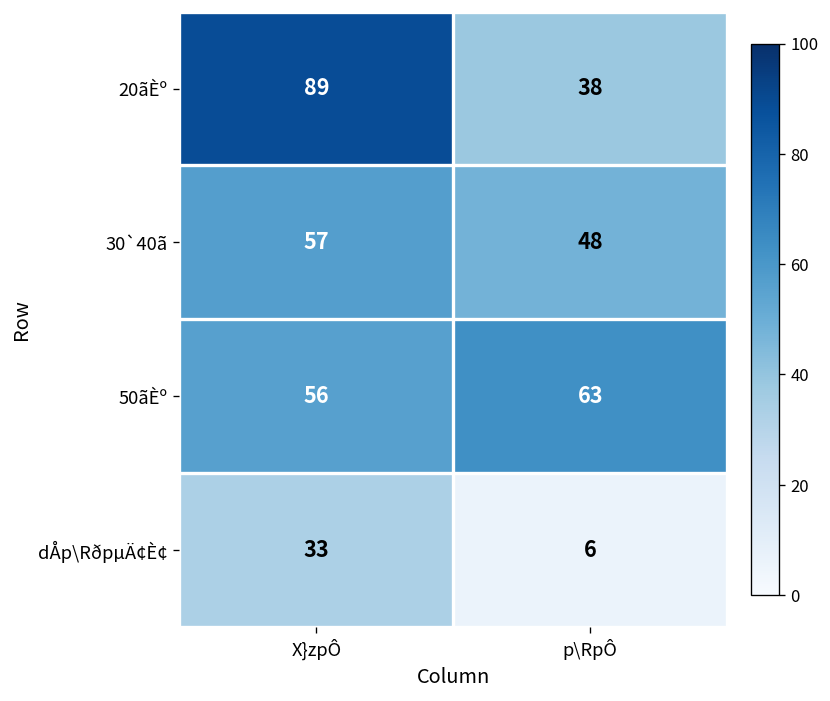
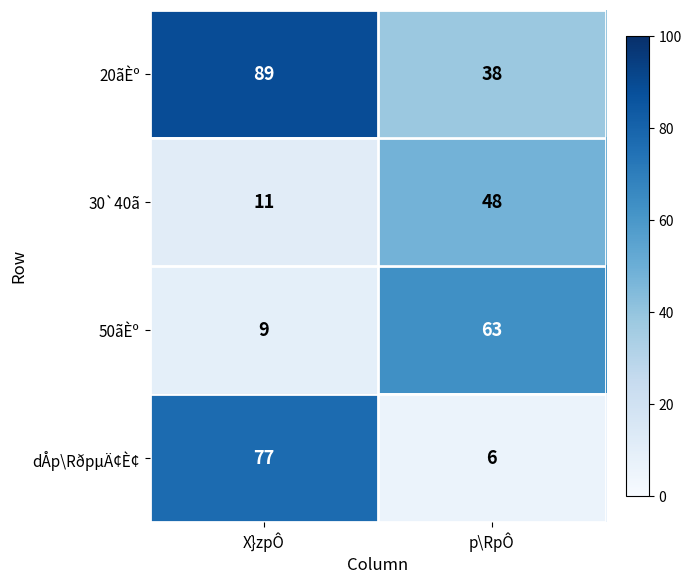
  {
    "20ãÈº": {
      "X}zpÔ": 89,
      "p\\RpÔ": 38
    },
    "30`40ã": {
-     "X}zpÔ": 57,
+     "X}zpÔ": 11,
      "p\\RpÔ": 48
    },
    "50ãÈº": {
-     "X}zpÔ": 56,
+     "X}zpÔ": 9,
      "p\\RpÔ": 63
    },
    "dÅp\\RðpµÄ¢È¢": {
-     "X}zpÔ": 33,
+     "X}zpÔ": 77,
      "p\\RpÔ": 6
    }
  }
